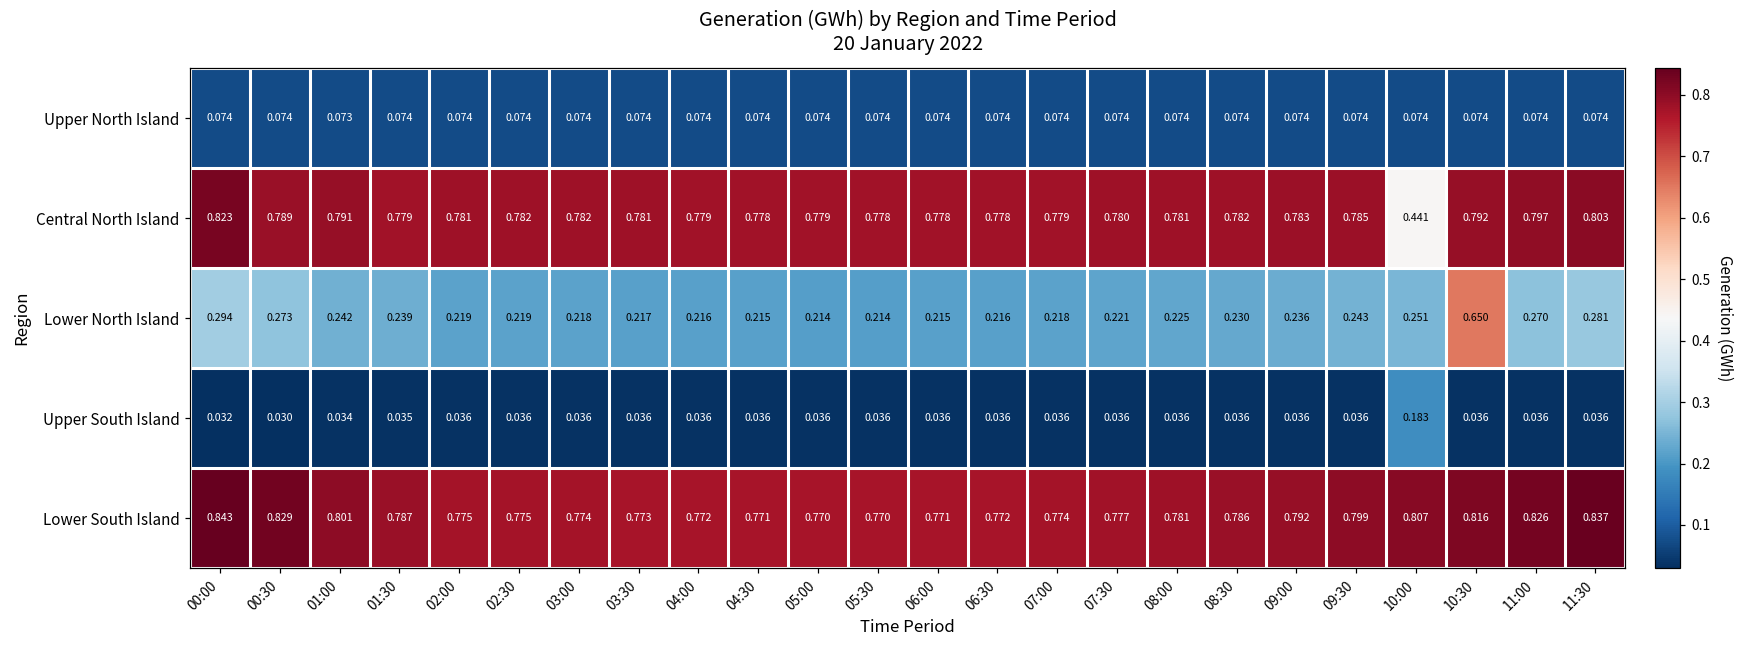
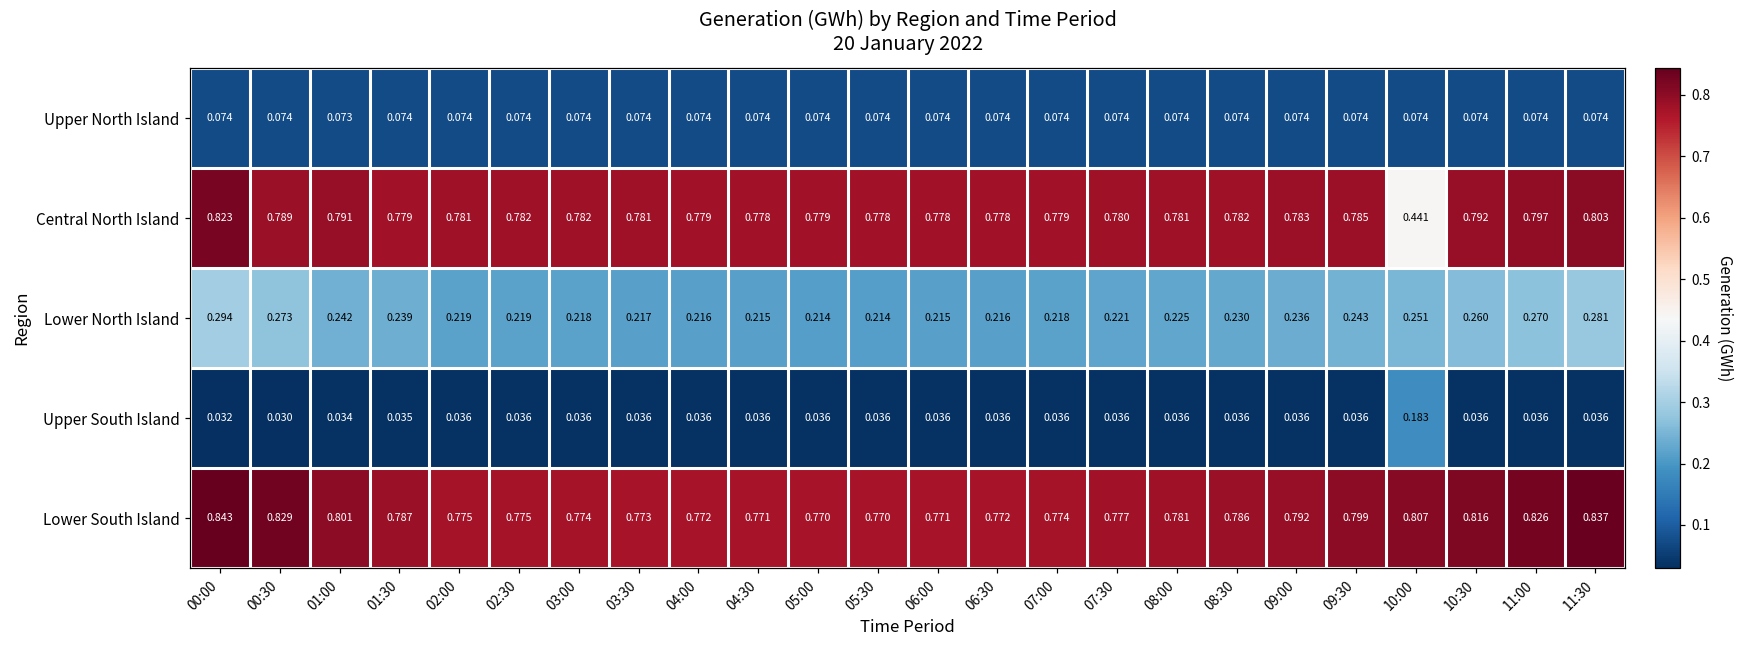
  {
    "Upper North Island": {
      "00:00": 0.074,
      "00:30": 0.074,
      "01:00": 0.073,
      "01:30": 0.074,
      "02:00": 0.074,
      "02:30": 0.074,
      "03:00": 0.074,
      "03:30": 0.074,
      "04:00": 0.074,
      "04:30": 0.074,
      "05:00": 0.074,
      "05:30": 0.074,
      "06:00": 0.074,
      "06:30": 0.074,
      "07:00": 0.074,
      "07:30": 0.074,
      "08:00": 0.074,
      "08:30": 0.074,
      "09:00": 0.074,
      "09:30": 0.074,
      "10:00": 0.074,
      "10:30": 0.074,
      "11:00": 0.074,
      "11:30": 0.074
    },
    "Central North Island": {
      "00:00": 0.823,
      "00:30": 0.789,
      "01:00": 0.791,
      "01:30": 0.779,
      "02:00": 0.781,
      "02:30": 0.782,
      "03:00": 0.782,
      "03:30": 0.781,
      "04:00": 0.779,
      "04:30": 0.778,
      "05:00": 0.779,
      "05:30": 0.778,
      "06:00": 0.778,
      "06:30": 0.778,
      "07:00": 0.779,
      "07:30": 0.780,
      "08:00": 0.781,
      "08:30": 0.782,
      "09:00": 0.783,
      "09:30": 0.785,
      "10:00": 0.441,
      "10:30": 0.792,
      "11:00": 0.797,
      "11:30": 0.803
    },
    "Lower North Island": {
      "00:00": 0.294,
      "00:30": 0.273,
      "01:00": 0.242,
      "01:30": 0.239,
      "02:00": 0.219,
      "02:30": 0.219,
      "03:00": 0.218,
      "03:30": 0.217,
      "04:00": 0.216,
      "04:30": 0.215,
      "05:00": 0.214,
      "05:30": 0.214,
      "06:00": 0.215,
      "06:30": 0.216,
      "07:00": 0.218,
      "07:30": 0.221,
      "08:00": 0.225,
      "08:30": 0.230,
      "09:00": 0.236,
      "09:30": 0.243,
      "10:00": 0.251,
-     "10:30": 0.650,
+     "10:30": 0.260,
      "11:00": 0.270,
      "11:30": 0.281
    },
    "Upper South Island": {
      "00:00": 0.032,
      "00:30": 0.030,
      "01:00": 0.034,
      "01:30": 0.035,
      "02:00": 0.036,
      "02:30": 0.036,
      "03:00": 0.036,
      "03:30": 0.036,
      "04:00": 0.036,
      "04:30": 0.036,
      "05:00": 0.036,
      "05:30": 0.036,
      "06:00": 0.036,
      "06:30": 0.036,
      "07:00": 0.036,
      "07:30": 0.036,
      "08:00": 0.036,
      "08:30": 0.036,
      "09:00": 0.036,
      "09:30": 0.036,
      "10:00": 0.183,
      "10:30": 0.036,
      "11:00": 0.036,
      "11:30": 0.036
    },
    "Lower South Island": {
      "00:00": 0.843,
      "00:30": 0.829,
      "01:00": 0.801,
      "01:30": 0.787,
      "02:00": 0.775,
      "02:30": 0.775,
      "03:00": 0.774,
      "03:30": 0.773,
      "04:00": 0.772,
      "04:30": 0.771,
      "05:00": 0.770,
      "05:30": 0.770,
      "06:00": 0.771,
      "06:30": 0.772,
      "07:00": 0.774,
      "07:30": 0.777,
      "08:00": 0.781,
      "08:30": 0.786,
      "09:00": 0.792,
      "09:30": 0.799,
      "10:00": 0.807,
      "10:30": 0.816,
      "11:00": 0.826,
      "11:30": 0.837
    }
  }
